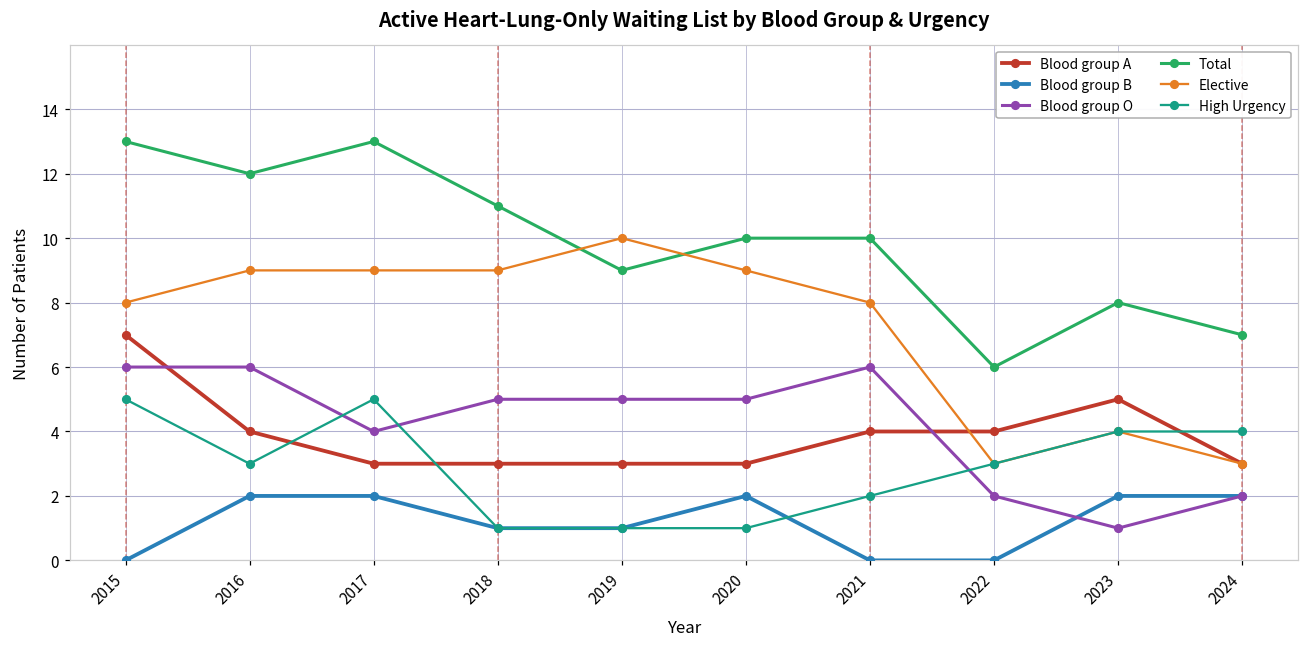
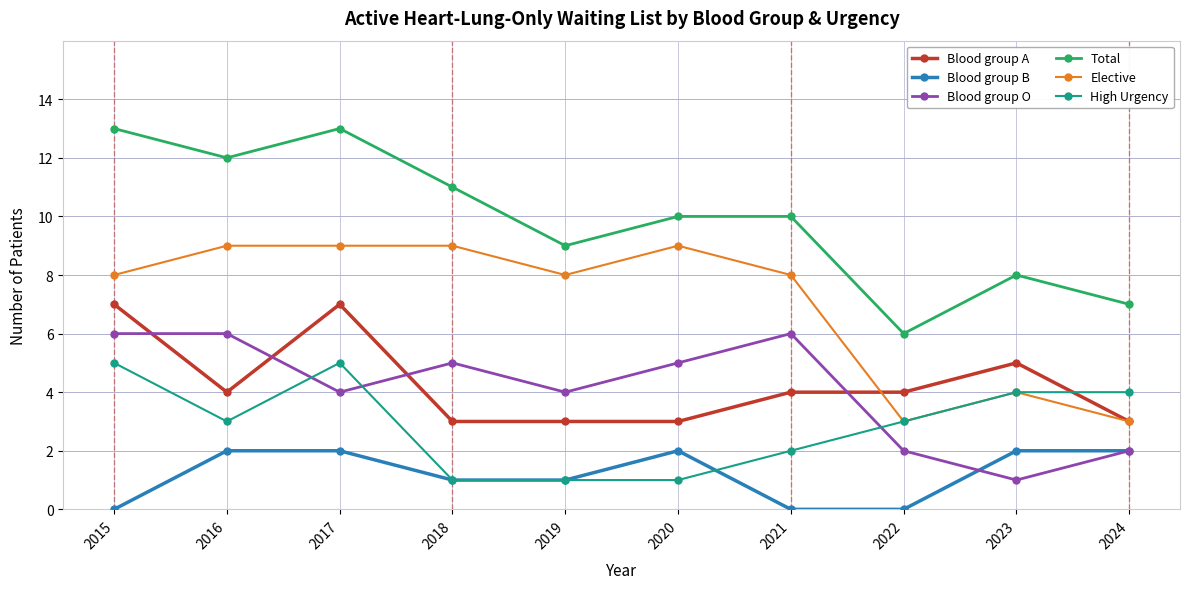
  {
    "Blood group A": {
      "2015": 7,
      "2016": 4,
-     "2017": 3,
+     "2017": 7,
      "2018": 3,
      "2019": 3,
      "2020": 3,
      "2021": 4,
      "2022": 4,
      "2023": 5
    },
    "Blood group B": {
      "2015": 0,
      "2016": 2,
      "2017": 2,
      "2020": 2,
      "2021": 0,
      "2022": 0,
      "2023": 2
    },
    "Blood group O": {
      "2015": 6,
      "2016": 6,
      "2017": 4,
      "2018": 5,
-     "2019": 5,
+     "2019": 4,
      "2020": 5,
      "2021": 6,
      "2022": 2,
      "2023": 1
    },
    "Elective": {
      "2015": 8,
      "2016": 9,
      "2017": 9,
      "2018": 9,
-     "2019": 10,
+     "2019": 8,
      "2020": 9,
      "2021": 8
    }
  }
